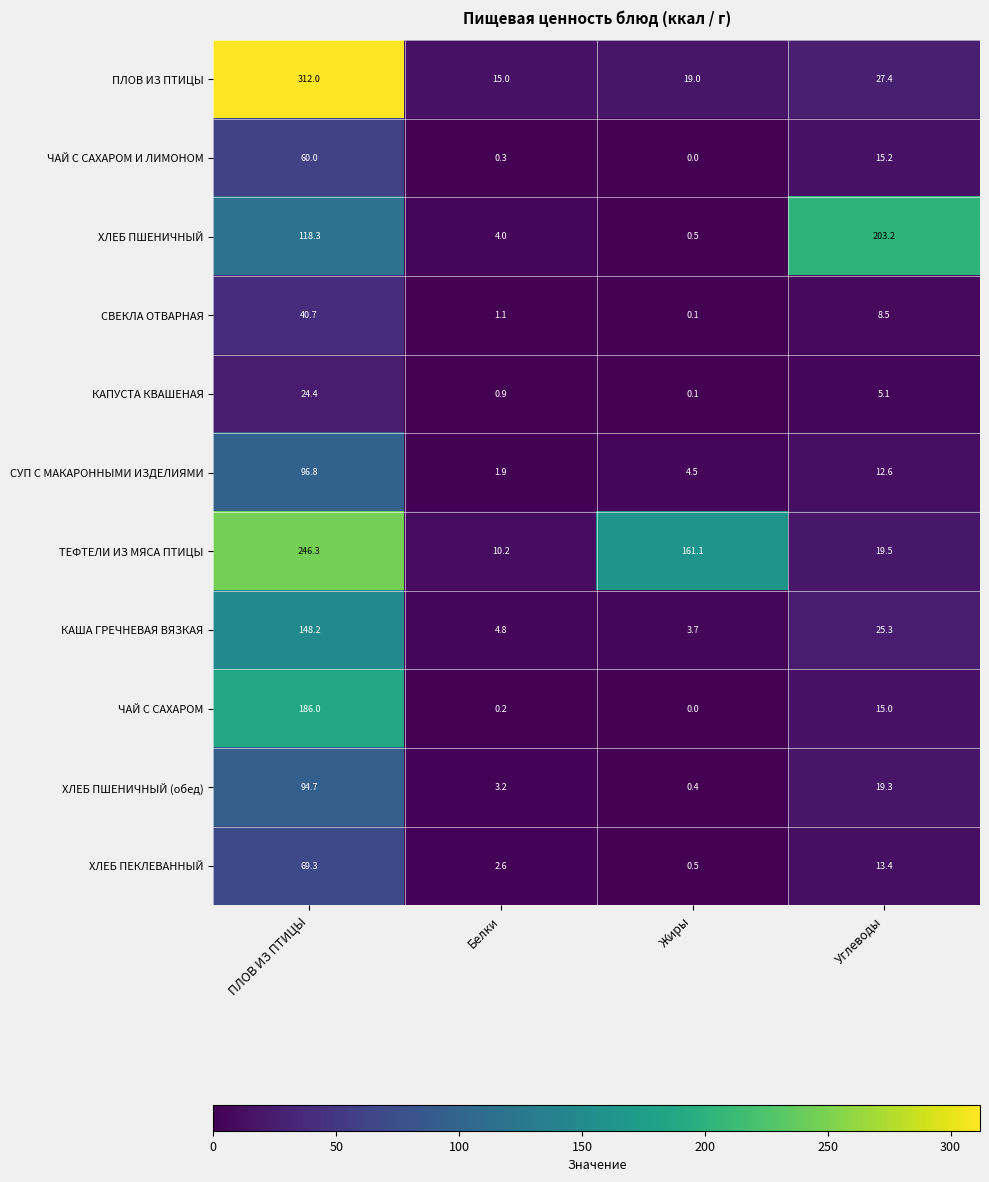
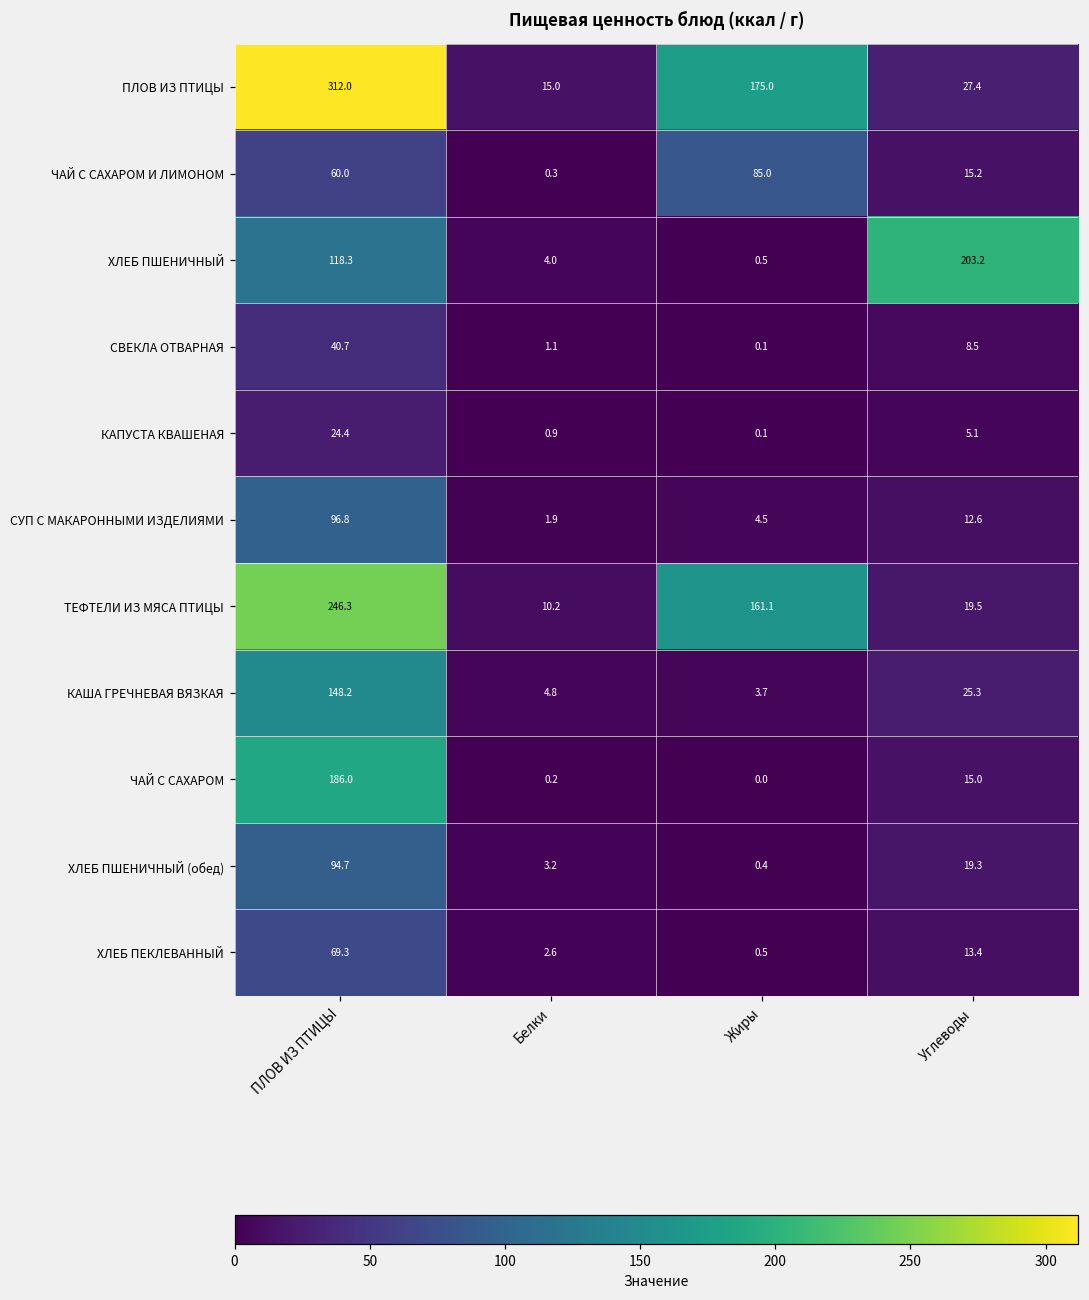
  {
    "ПЛОВ ИЗ ПТИЦЫ": {
      "ПЛОВ ИЗ ПТИЦЫ": 312.0,
      "Белки": 15.0,
-     "Жиры": 19.0,
+     "Жиры": 175.0,
      "Углеводы": 27.4
    },
    "ЧАЙ С САХАРОМ И ЛИМОНОМ": {
      "ПЛОВ ИЗ ПТИЦЫ": 60.0,
      "Белки": 0.3,
-     "Жиры": 0.0,
+     "Жиры": 85.0,
      "Углеводы": 15.2
    },
    "ХЛЕБ ПШЕНИЧНЫЙ": {
      "ПЛОВ ИЗ ПТИЦЫ": 118.3,
      "Белки": 4.0,
      "Жиры": 0.5,
      "Углеводы": 203.2
    },
    "СВЕКЛА ОТВАРНАЯ": {
      "ПЛОВ ИЗ ПТИЦЫ": 40.7,
      "Белки": 1.1,
      "Жиры": 0.1,
      "Углеводы": 8.5
    },
    "КАПУСТА КВАШЕНАЯ": {
      "ПЛОВ ИЗ ПТИЦЫ": 24.4,
      "Белки": 0.9,
      "Жиры": 0.1,
      "Углеводы": 5.1
    },
    "СУП С МАКАРОННЫМИ ИЗДЕЛИЯМИ": {
      "ПЛОВ ИЗ ПТИЦЫ": 96.8,
      "Белки": 1.9,
      "Жиры": 4.5,
      "Углеводы": 12.6
    },
    "ТЕФТЕЛИ ИЗ МЯСА ПТИЦЫ": {
      "ПЛОВ ИЗ ПТИЦЫ": 246.3,
      "Белки": 10.2,
      "Жиры": 161.1,
      "Углеводы": 19.5
    },
    "КАША ГРЕЧНЕВАЯ ВЯЗКАЯ": {
      "ПЛОВ ИЗ ПТИЦЫ": 148.2,
      "Белки": 4.8,
      "Жиры": 3.7,
      "Углеводы": 25.3
    },
    "ЧАЙ С САХАРОМ": {
      "ПЛОВ ИЗ ПТИЦЫ": 186.0,
      "Белки": 0.2,
      "Жиры": 0.0,
      "Углеводы": 15.0
    },
    "ХЛЕБ ПШЕНИЧНЫЙ (обед)": {
      "ПЛОВ ИЗ ПТИЦЫ": 94.7,
      "Белки": 3.2,
      "Жиры": 0.4,
      "Углеводы": 19.3
    },
    "ХЛЕБ ПЕКЛЕВАННЫЙ": {
      "ПЛОВ ИЗ ПТИЦЫ": 69.3,
      "Белки": 2.6,
      "Жиры": 0.5,
      "Углеводы": 13.4
    }
  }
